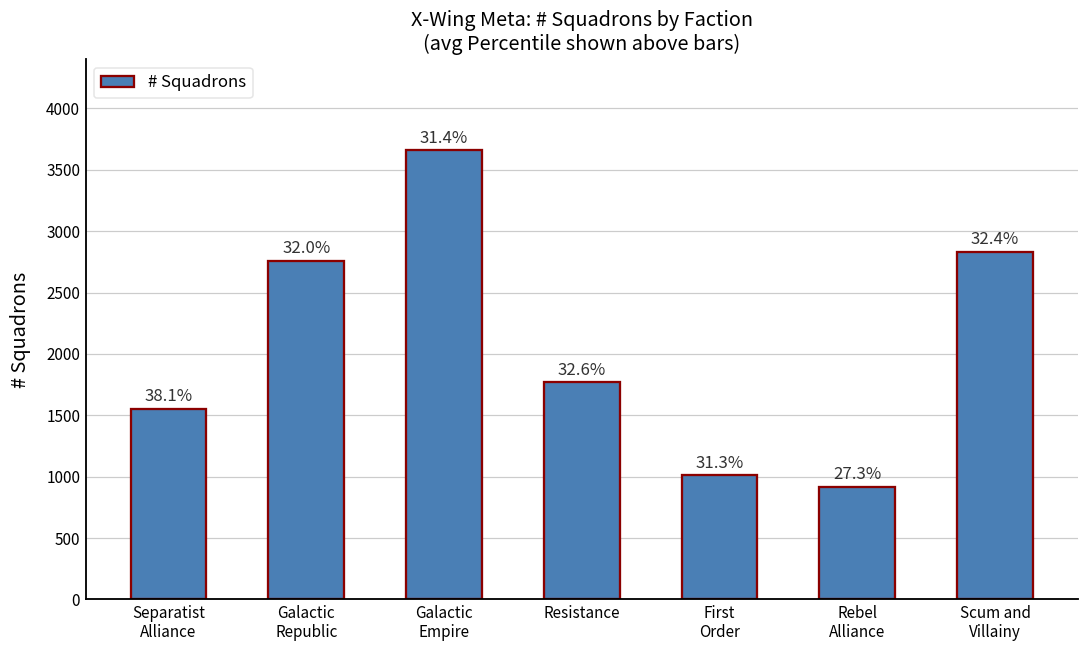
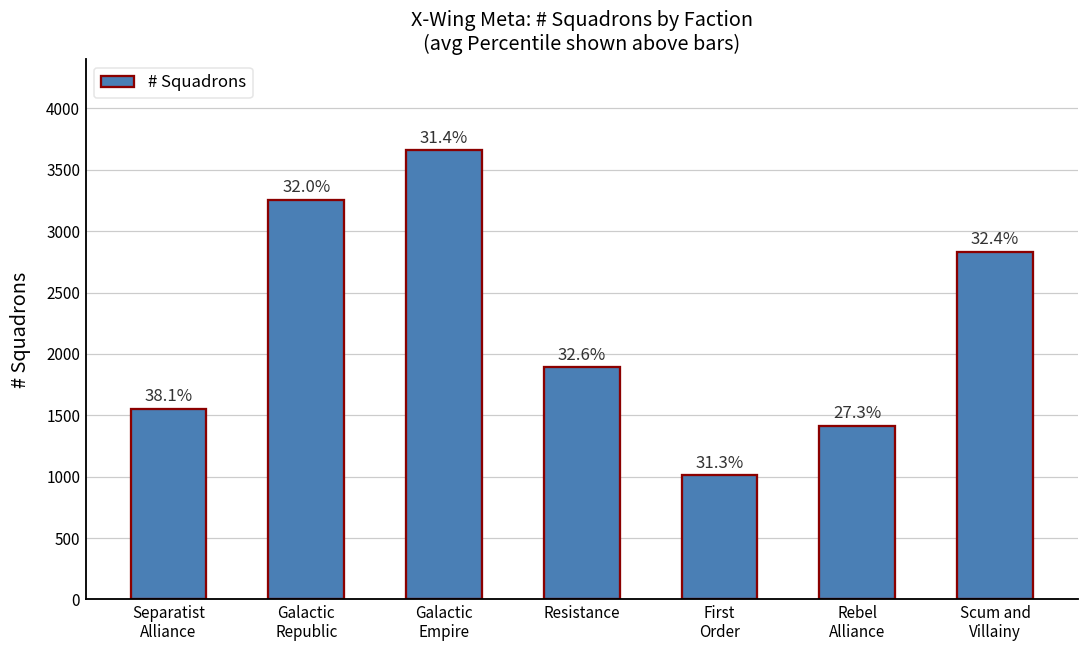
  {
-   "Galactic Republic": 2760,
-   "Resistance": 1770,
-   "Rebel Alliance": 920
+   "Galactic Republic": 3250,
+   "Resistance": 1890,
+   "Rebel Alliance": 1420
  }
